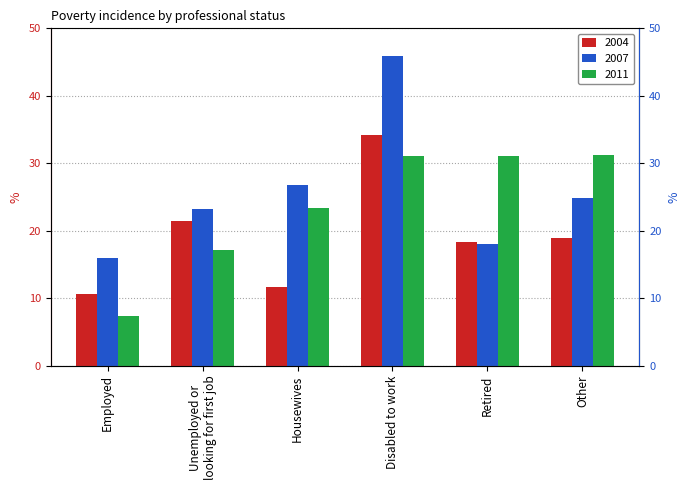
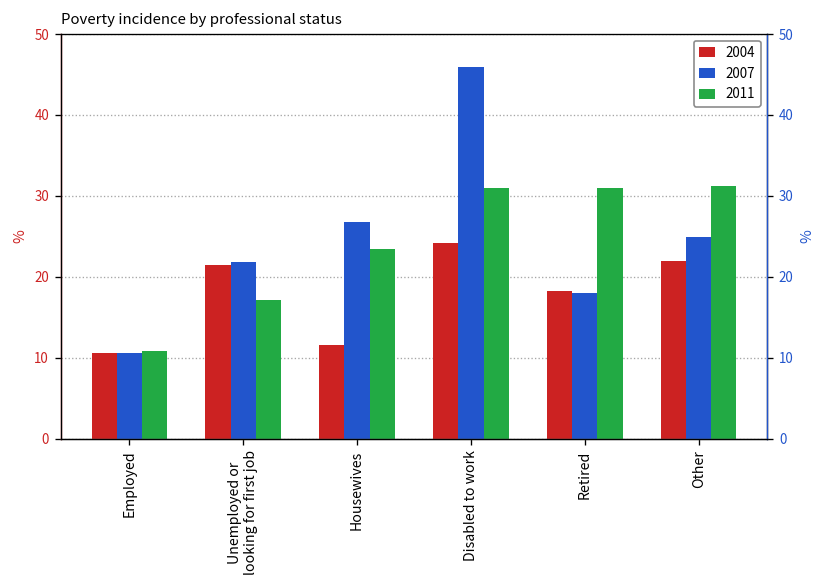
  {
    "2004": {
      "Employed": 11,
      "Unemployed or looking for first job": 22,
      "Housewives": 12,
-     "Disabled to work": 34,
+     "Disabled to work": 24,
      "Retired": 18,
-     "Other": 19
+     "Other": 22
    },
    "2007": {
-     "Employed": 16,
-     "Unemployed or looking for first job": 23,
+     "Employed": 11,
+     "Unemployed or looking for first job": 22,
      "Housewives": 27,
      "Disabled to work": 46,
      "Retired": 18,
      "Other": 25
    },
    "2011": {
-     "Employed": 7,
+     "Employed": 11,
      "Unemployed or looking for first job": 17,
      "Housewives": 23,
      "Disabled to work": 31,
      "Retired": 31,
      "Other": 31
    }
  }
